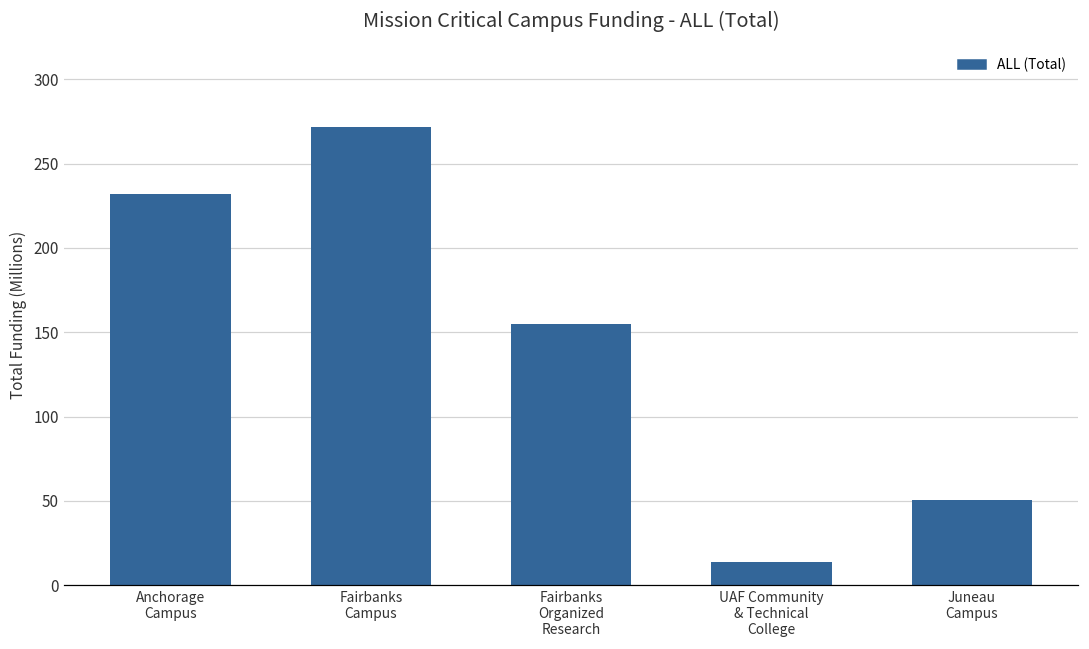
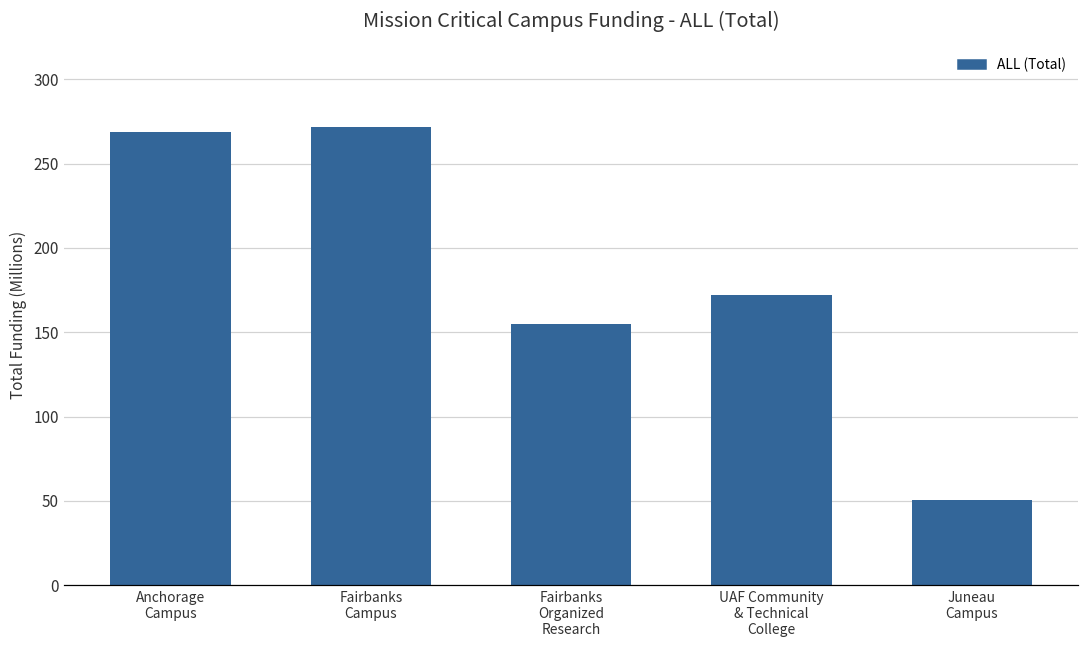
  {
-   "Anchorage Campus": 232,
+   "Anchorage Campus": 269,
    "Fairbanks Campus": 272,
    "Fairbanks Organized Research": 155,
-   "UAF Community & Technical College": 14,
+   "UAF Community & Technical College": 172,
    "Juneau Campus": 50
  }
